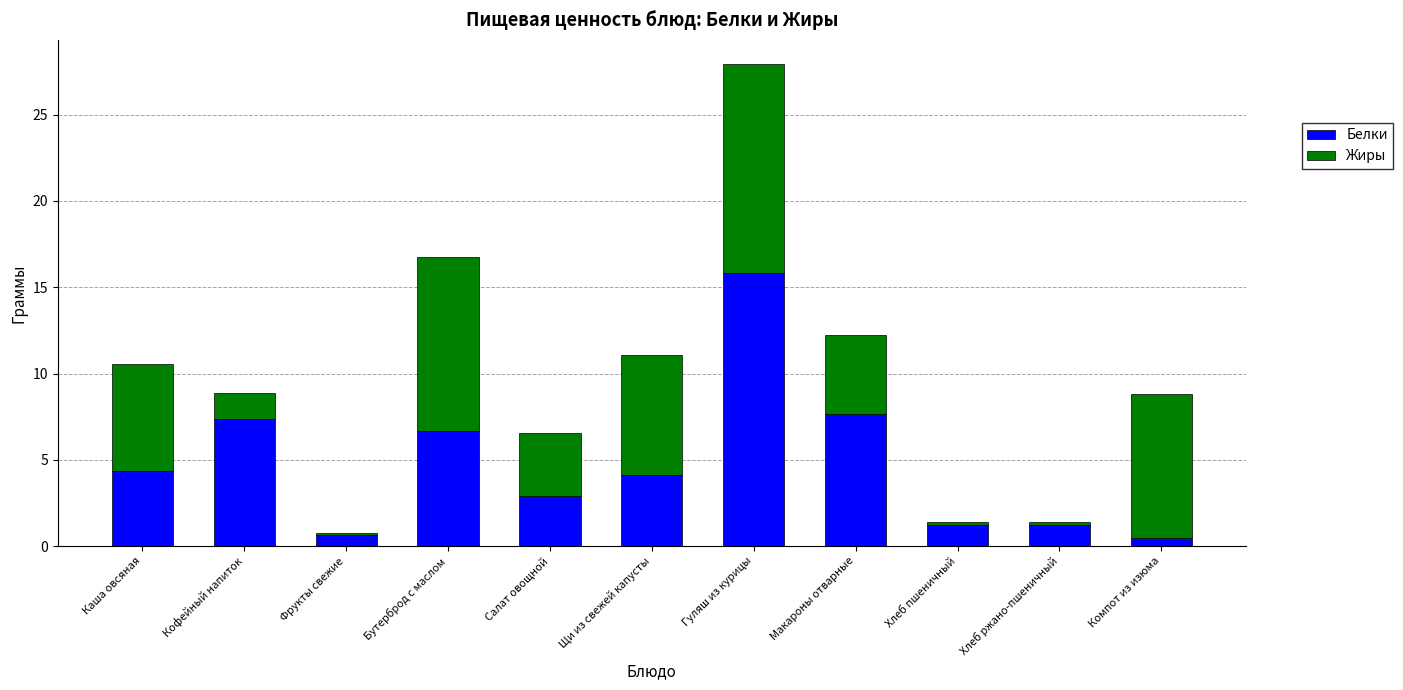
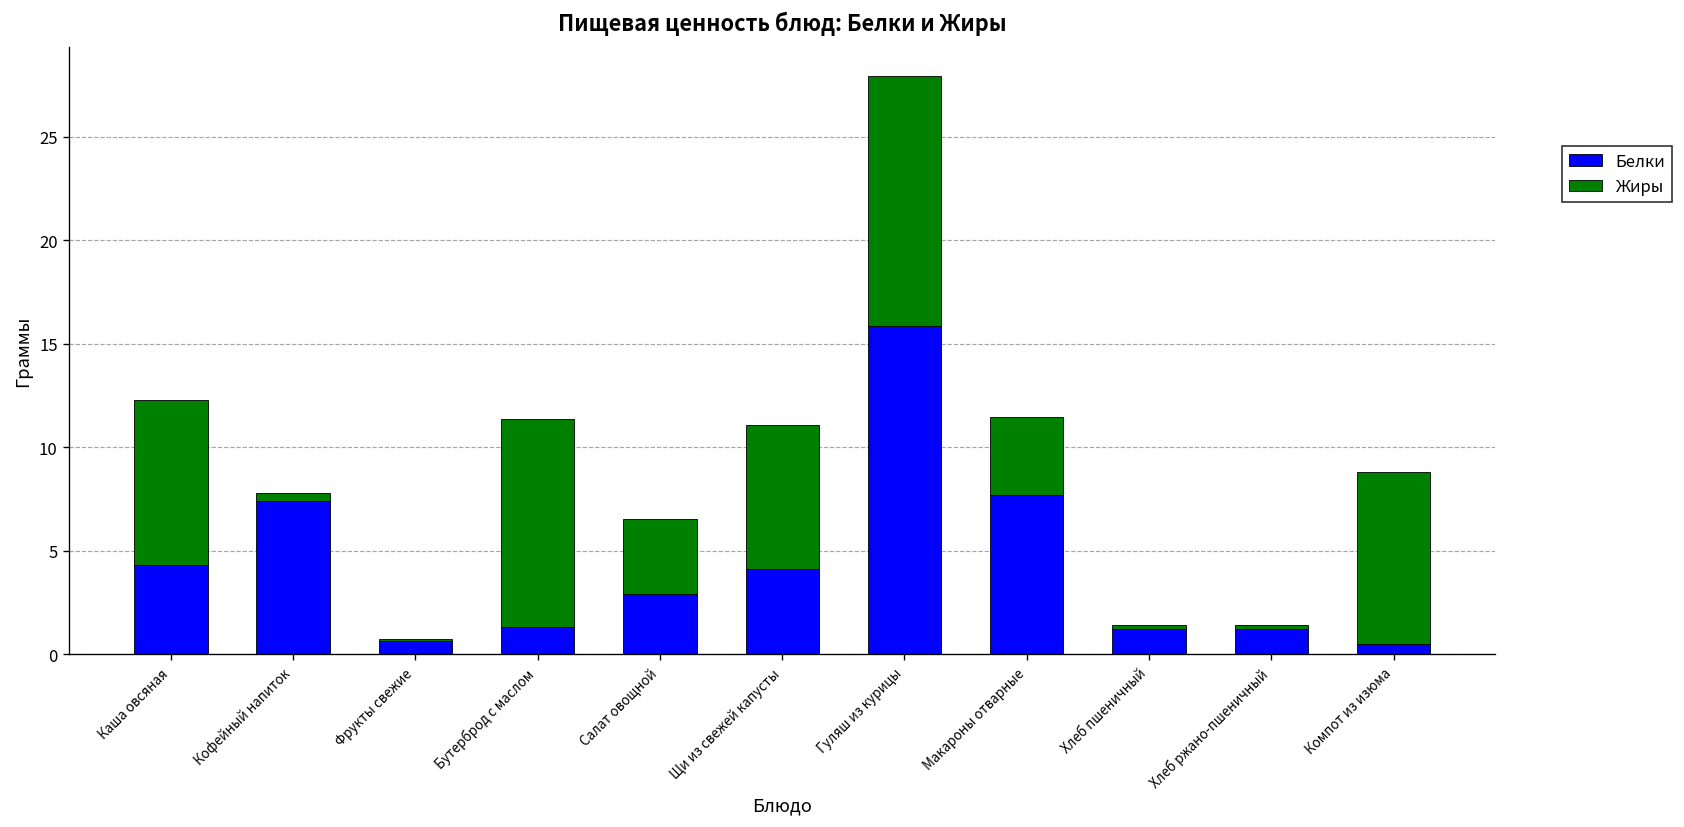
  {
    "Белки": {
      "Каша овсяная": 4.3,
      "Кофейный напиток": 7.4,
      "Фрукты свежие": 0.7,
-     "Бутерброд с маслом": 6.7,
+     "Бутерброд с маслом": 1.3,
      "Салат овощной": 2.9,
      "Щи из свежей капусты": 4.1,
      "Гуляш из курицы": 15.8,
      "Макароны отварные": 7.7,
      "Хлеб пшеничный": 1.2,
      "Хлеб ржано-пшеничный": 1.2,
      "Компот из изюма": 0.5
    },
    "Жиры": {
-     "Каша овсяная": 6.2,
-     "Кофейный напиток": 1.5,
+     "Каша овсяная": 8.0,
+     "Кофейный напиток": 0.4,
      "Бутерброд с маслом": 10.1,
      "Салат овощной": 3.7,
      "Щи из свежей капусты": 7.0,
      "Гуляш из курицы": 12.1,
-     "Макароны отварные": 4.5,
+     "Макароны отварные": 3.8,
      "Хлеб пшеничный": 0.2,
      "Хлеб ржано-пшеничный": 0.2,
      "Компот из изюма": 8.3
    }
  }
